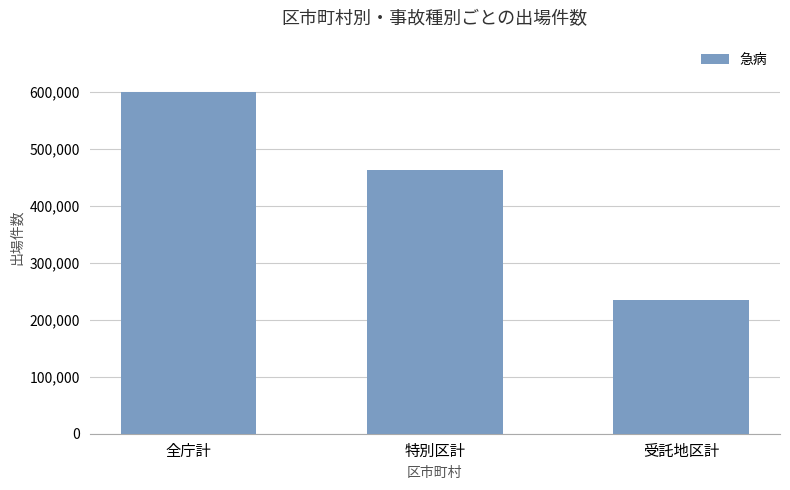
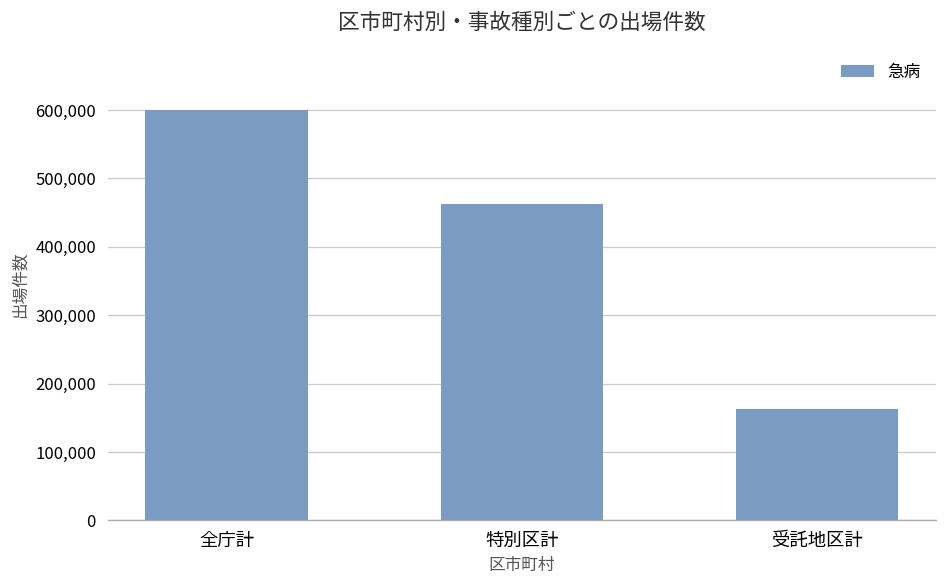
  {
    "全庁計": "600,000",
    "特別区計": "460,000",
-   "受託地区計": "230,000"
+   "受託地区計": "160,000"
  }
